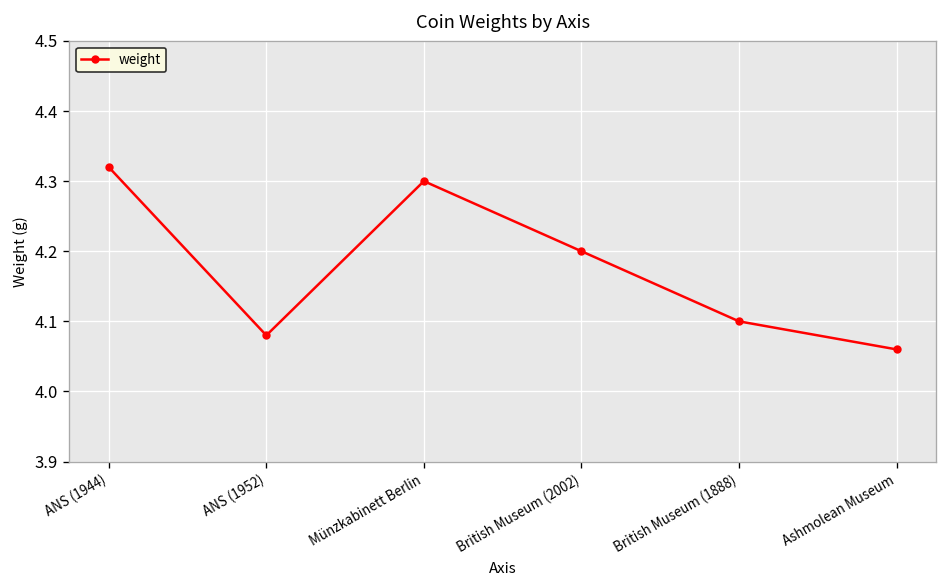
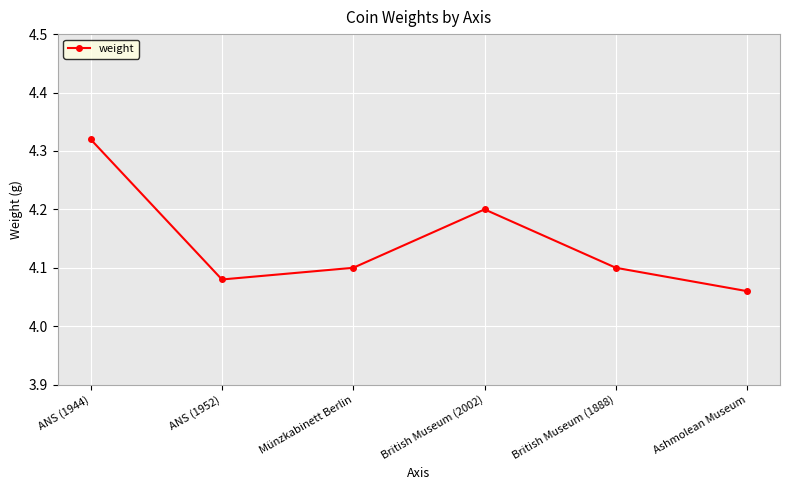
  {
    "ANS (1944)": 4.32,
    "ANS (1952)": 4.08,
-   "Münzkabinett Berlin": 4.3,
+   "Münzkabinett Berlin": 4.1,
    "British Museum (2002)": 4.2,
    "British Museum (1888)": 4.1,
    "Ashmolean Museum": 4.06
  }
